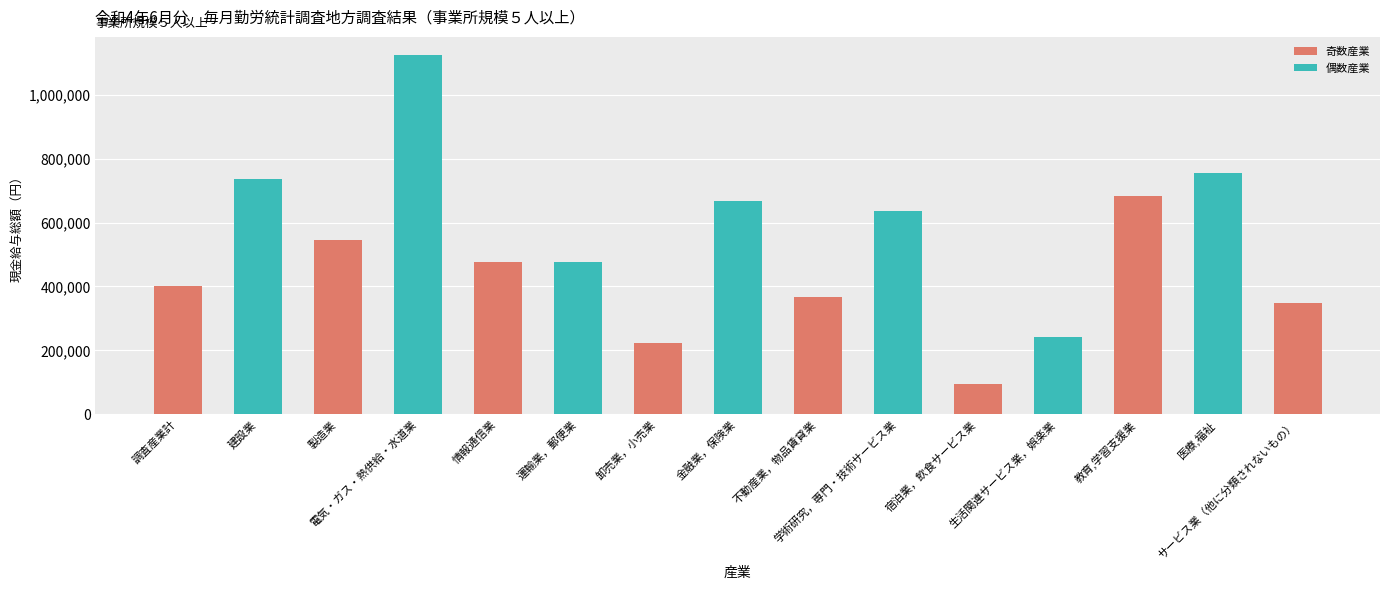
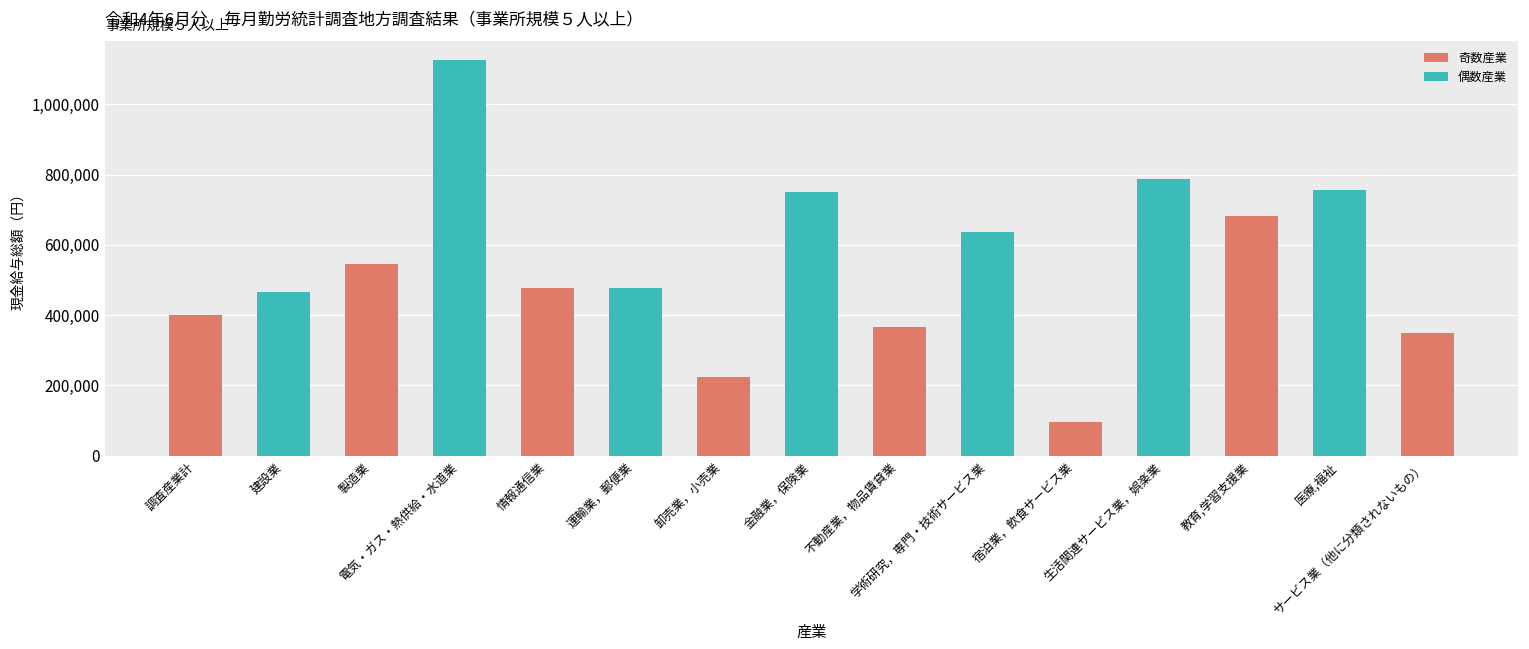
  {
    "調査産業計": "400,000",
-   "建設業": "740,000",
+   "建設業": "470,000",
    "製造業": "550,000",
    "電気・ガス・熱供給・水道業": "1,120,000",
    "情報通信業": "480,000",
    "運輸業，郵便業": "480,000",
    "卸売業，小売業": "220,000",
-   "金融業，保険業": "670,000",
+   "金融業，保険業": "750,000",
    "不動産業，物品賃貸業": "370,000",
    "学術研究，専門・技術サービス業": "640,000",
    "宿泊業，飲食サービス業": "100,000",
-   "生活関連サービス業，娯楽業": "240,000",
+   "生活関連サービス業，娯楽業": "790,000",
    "教育,学習支援業": "680,000",
    "医療,福祉": "760,000",
    "サービス業（他に分類されないもの）": "350,000"
  }
